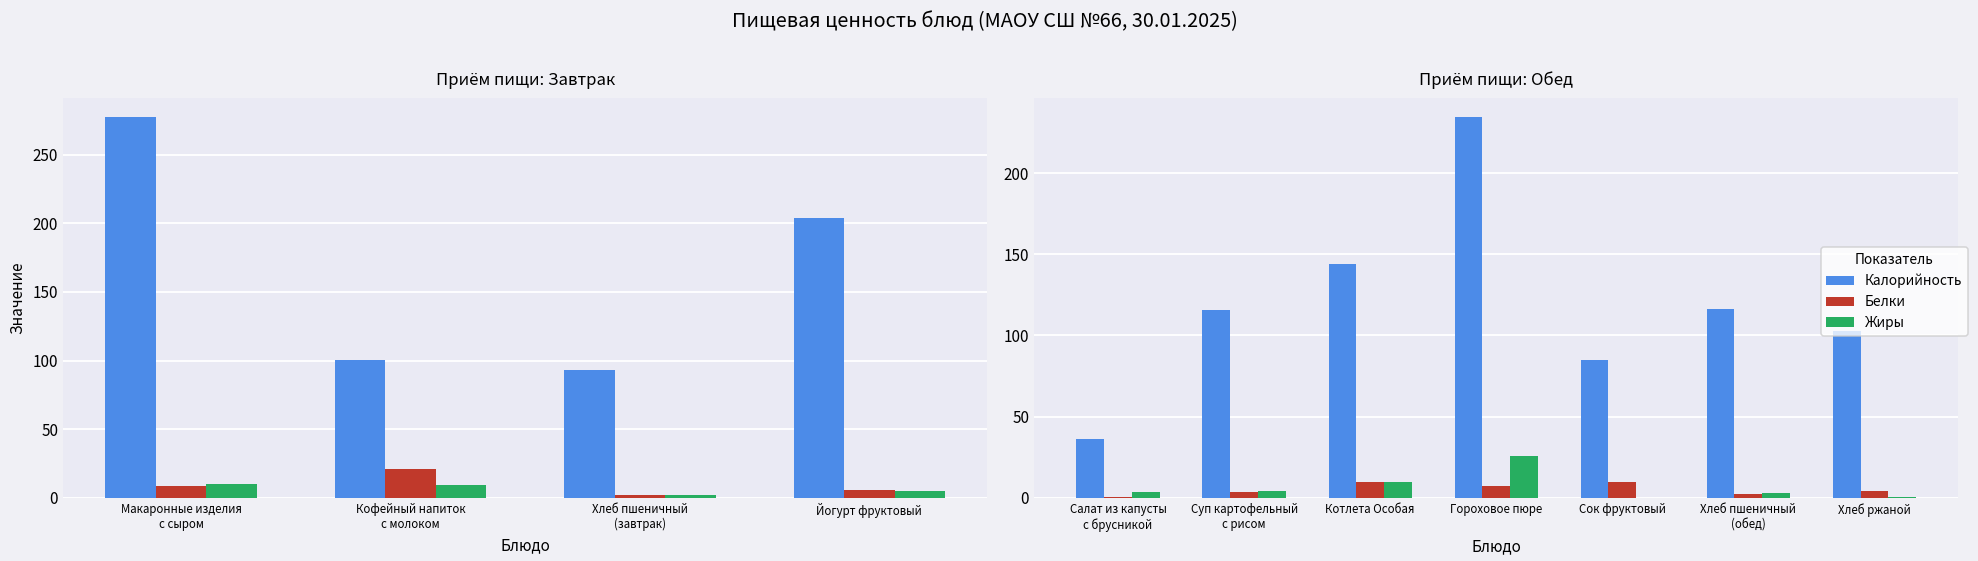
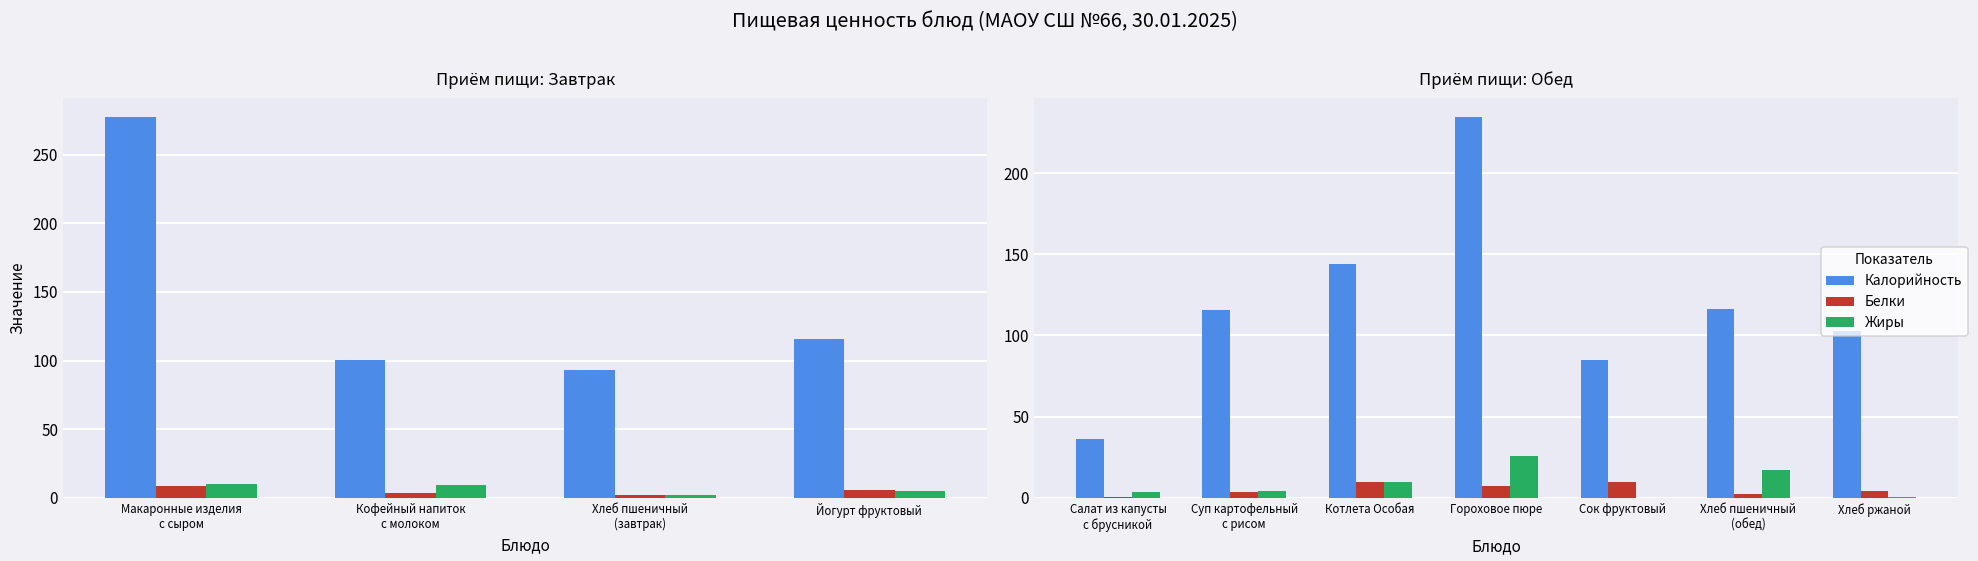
  {
    "Приём пищи: Завтрак": {
      "Калорийность": {
        "Макаронные изделия с сыром": 278,
        "Кофейный напиток с молоком": 101,
        "Хлеб пшеничный (завтрак)": 93,
-       "Йогурт фруктовый": 204
+       "Йогурт фруктовый": 116
      },
      "Белки": {
        "Макаронные изделия с сыром": 8,
-       "Кофейный напиток с молоком": 21,
+       "Кофейный напиток с молоком": 3,
        "Йогурт фруктовый": 6
      },
      "Жиры": {
        "Макаронные изделия с сыром": 10,
        "Кофейный напиток с молоком": 9,
        "Хлеб пшеничный (завтрак)": 2,
        "Йогурт фруктовый": 5
      }
    },
    "Приём пищи: Обед": {
      "Калорийность": {
        "Салат из капусты с брусникой": 36,
        "Суп картофельный с рисом": 116,
        "Котлета Особая": 144,
        "Гороховое пюре": 235,
        "Сок фруктовый": 85,
        "Хлеб пшеничный (обед)": 117
      },
      "Белки": {
        "Суп картофельный с рисом": 3,
        "Котлета Особая": 9,
        "Гороховое пюре": 7,
        "Сок фруктовый": 10,
        "Хлеб пшеничный (обед)": 2,
        "Хлеб ржаной": 4
      },
      "Жиры": {
        "Салат из капусты с брусникой": 4,
        "Суп картофельный с рисом": 4,
        "Котлета Особая": 10,
        "Гороховое пюре": 25,
        "Сок фруктовый": 0,
-       "Хлеб пшеничный (обед)": 3
+       "Хлеб пшеничный (обед)": 17
      }
    }
  }
